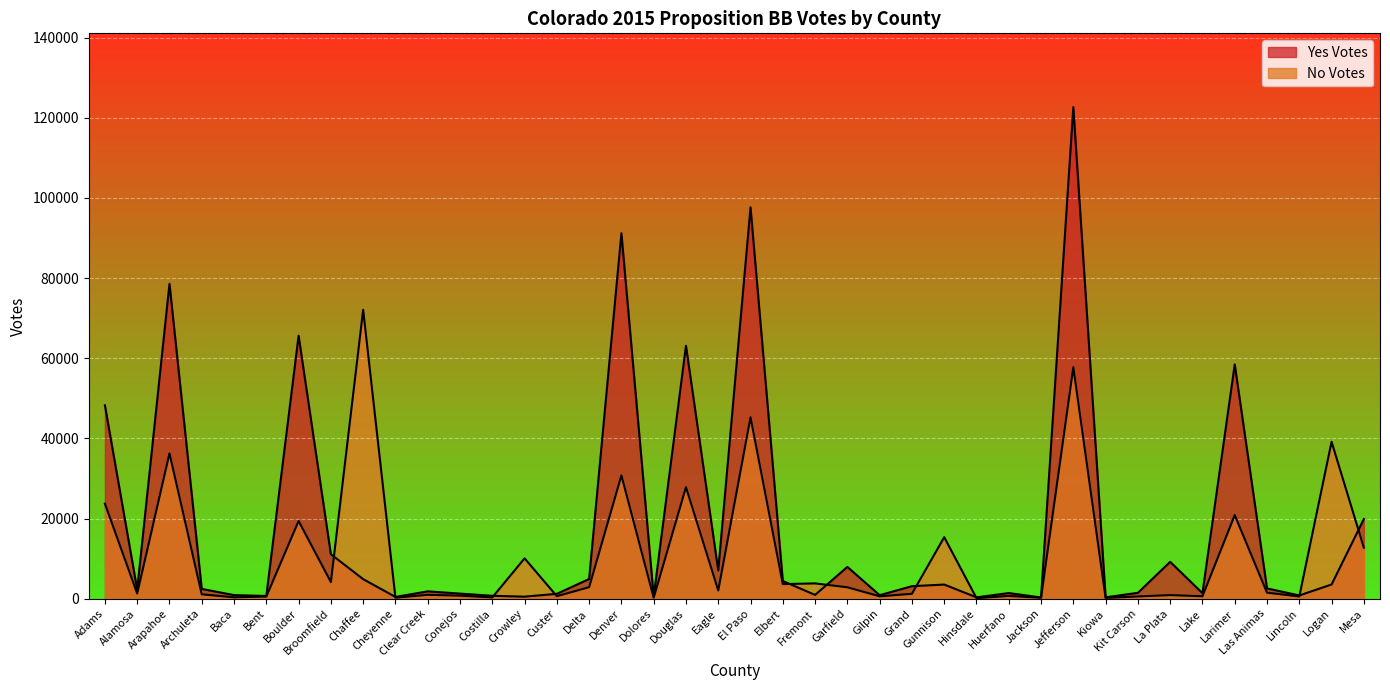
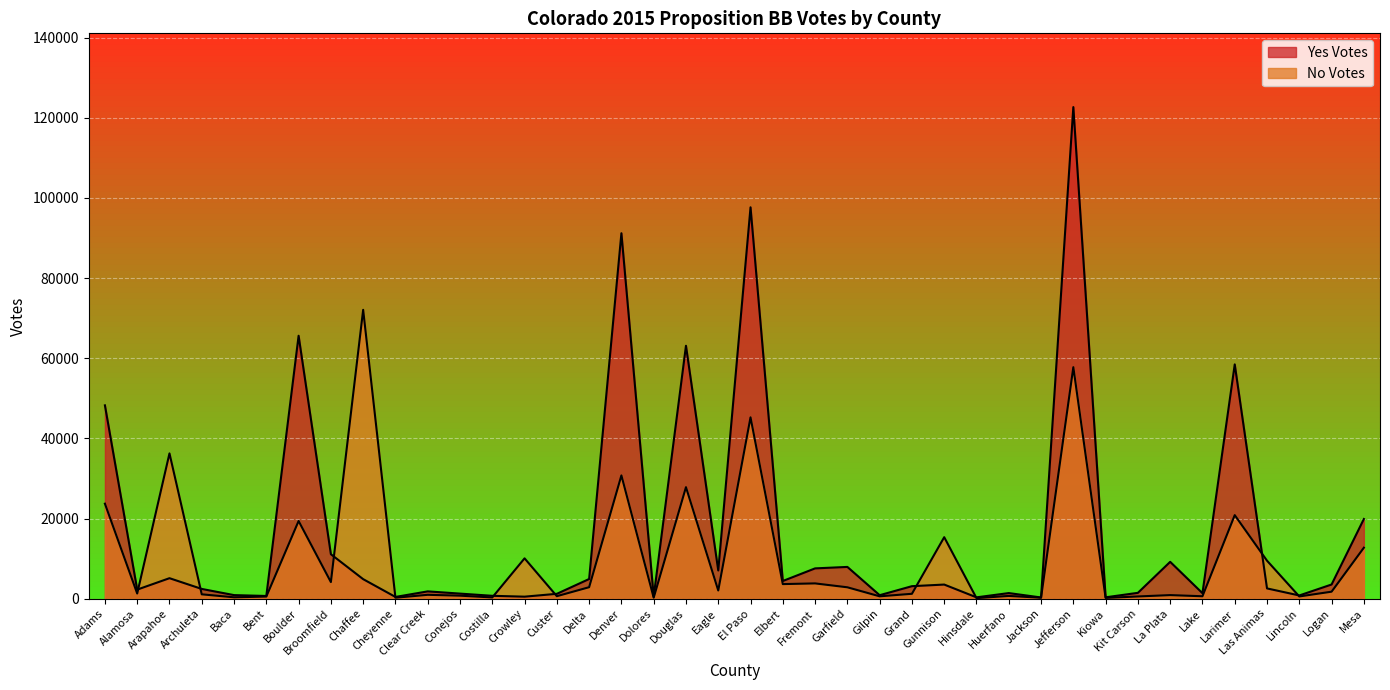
  {
    "Yes Votes": {
      "Adams": 48000,
      "Alamosa": 2000,
-     "Arapahoe": 79000,
+     "Arapahoe": 5000,
      "Archuleta": 2000,
      "Boulder": 66000,
      "Broomfield": 11000,
      "Chaffee": 5000,
      "Clear Creek": 2000,
      "Crowley": 1000,
      "Delta": 5000,
      "Denver": 91000,
      "Douglas": 63000,
      "Eagle": 7000,
      "El Paso": 98000,
      "Elbert": 4000,
-     "Fremont": 1000,
+     "Fremont": 8000,
      "Garfield": 8000,
      "Grand": 3000,
      "Gunnison": 4000,
      "Huerfano": 1000,
      "Jefferson": 123000,
      "Kit Carson": 1000,
      "La Plata": 9000,
      "Lake": 1000,
      "Larimer": 58000,
      "Las Animas": 3000,
      "Logan": 4000,
      "Mesa": 20000
    },
    "No Votes": {
      "Adams": 24000,
      "Alamosa": 1000,
      "Arapahoe": 36000,
      "Archuleta": 1000,
      "Boulder": 19000,
      "Broomfield": 4000,
      "Chaffee": 72000,
      "Clear Creek": 1000,
      "Crowley": 10000,
      "Delta": 3000,
      "Denver": 31000,
      "Douglas": 28000,
      "Eagle": 2000,
      "El Paso": 45000,
      "Elbert": 4000,
      "Fremont": 4000,
      "Garfield": 3000,
      "Grand": 1000,
      "Gunnison": 15000,
      "Huerfano": 1000,
      "Jefferson": 58000,
      "Kit Carson": 1000,
      "La Plata": 1000,
      "Lake": 1000,
      "Larimer": 21000,
-     "Las Animas": 2000,
-     "Logan": 39000,
+     "Las Animas": 9000,
+     "Logan": 2000,
      "Mesa": 13000
    }
  }
